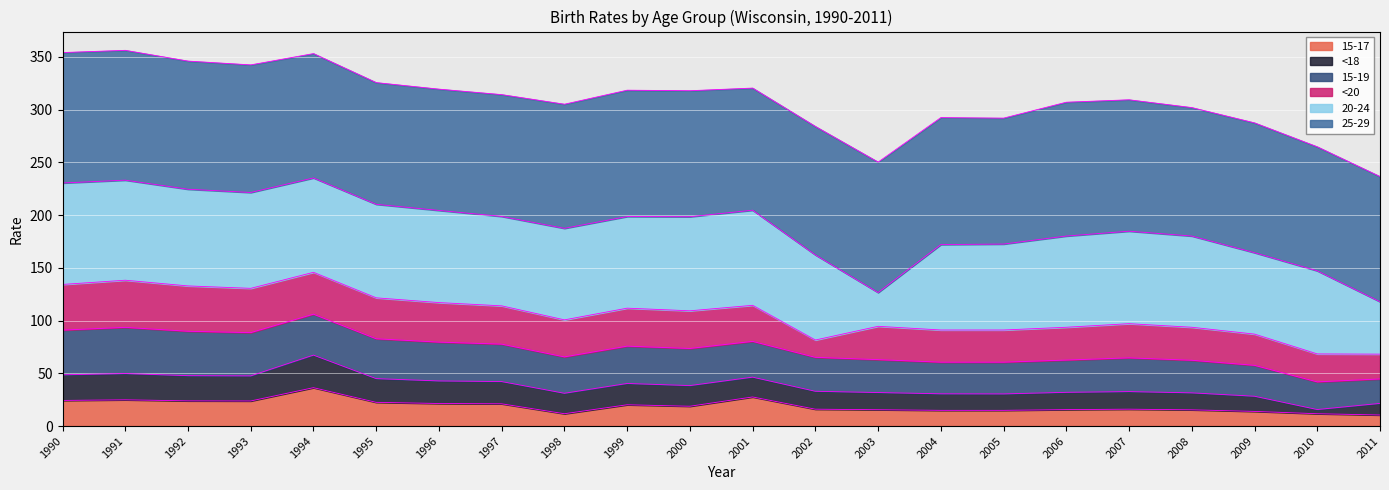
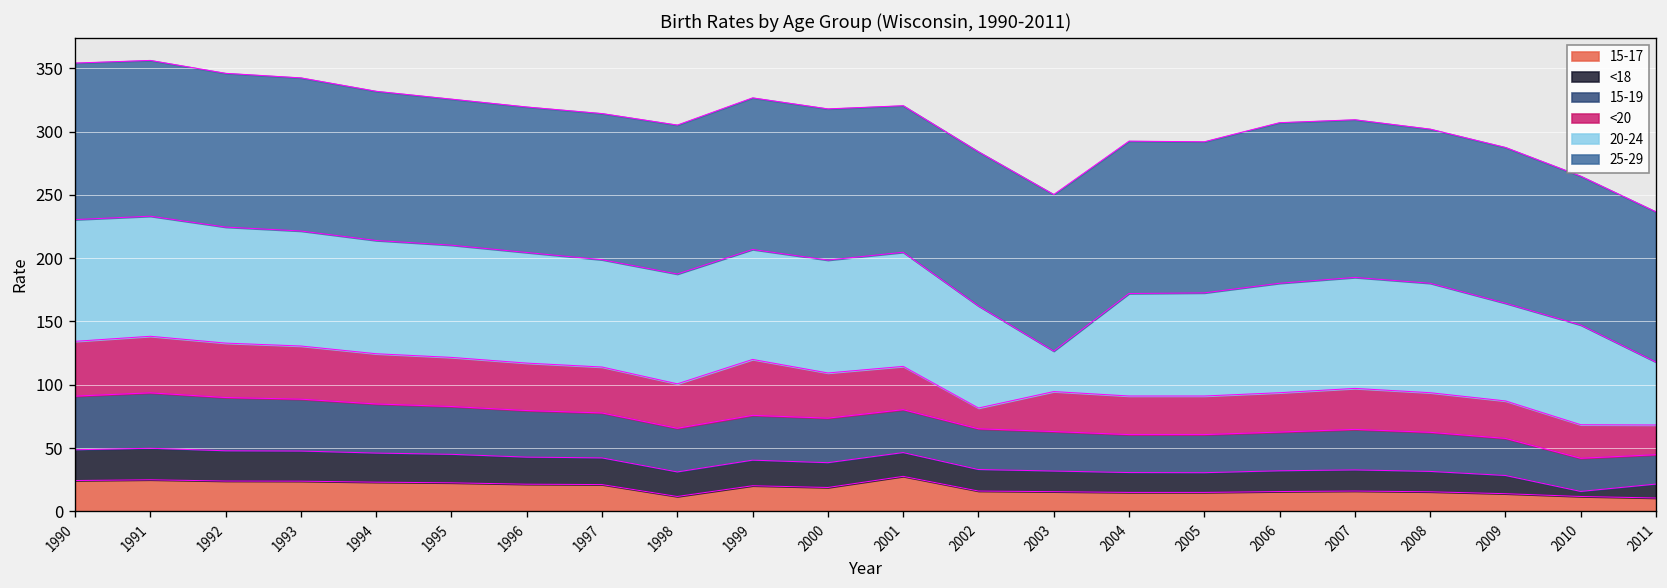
  {
    "15-17": {
      "1990": 24,
      "1991": 25,
      "1992": 24,
      "1993": 24,
-     "1994": 36,
+     "1994": 23,
      "1995": 23,
      "1996": 21,
      "1997": 21,
      "1998": 12,
      "1999": 20,
      "2000": 19,
      "2001": 28,
      "2002": 16,
      "2003": 16,
      "2004": 15,
      "2005": 15,
      "2006": 16,
      "2007": 16,
      "2008": 15,
      "2009": 14,
      "2010": 12,
      "2011": 11
    },
    "<18": {
      "1990": 24,
      "1991": 25,
      "1992": 24,
      "1993": 24,
-     "1994": 31,
+     "1994": 23,
      "1995": 23,
      "1996": 21,
      "1997": 21,
      "1998": 19,
      "1999": 20,
      "2000": 20,
      "2001": 19,
      "2002": 17,
      "2003": 16,
      "2004": 16,
      "2005": 16,
      "2006": 16,
      "2007": 17,
      "2008": 16,
      "2009": 14,
      "2010": 4,
      "2011": 11
    },
    "<20": {
      "1990": 43,
      "1991": 45,
      "1992": 43,
      "1993": 42,
      "1994": 40,
      "1995": 39,
      "1996": 38,
      "1997": 36,
      "1998": 35,
-     "1999": 36,
+     "1999": 44,
      "2000": 36,
      "2001": 34,
      "2002": 16,
      "2003": 32,
      "2004": 30,
      "2005": 30,
      "2006": 31,
      "2007": 32,
      "2008": 31,
      "2009": 30,
      "2010": 27,
      "2011": 24
    },
    "20-24": {
      "1990": 96,
      "1991": 95,
      "1992": 92,
      "1993": 91,
      "1994": 90,
      "1995": 89,
      "1996": 87,
      "1997": 85,
      "1998": 87,
      "1999": 87,
      "2000": 89,
      "2001": 90,
      "2002": 81,
      "2003": 32,
      "2004": 81,
      "2005": 82,
      "2006": 86,
      "2007": 88,
      "2008": 86,
      "2009": 77,
      "2010": 79,
      "2011": 50
    }
  }
